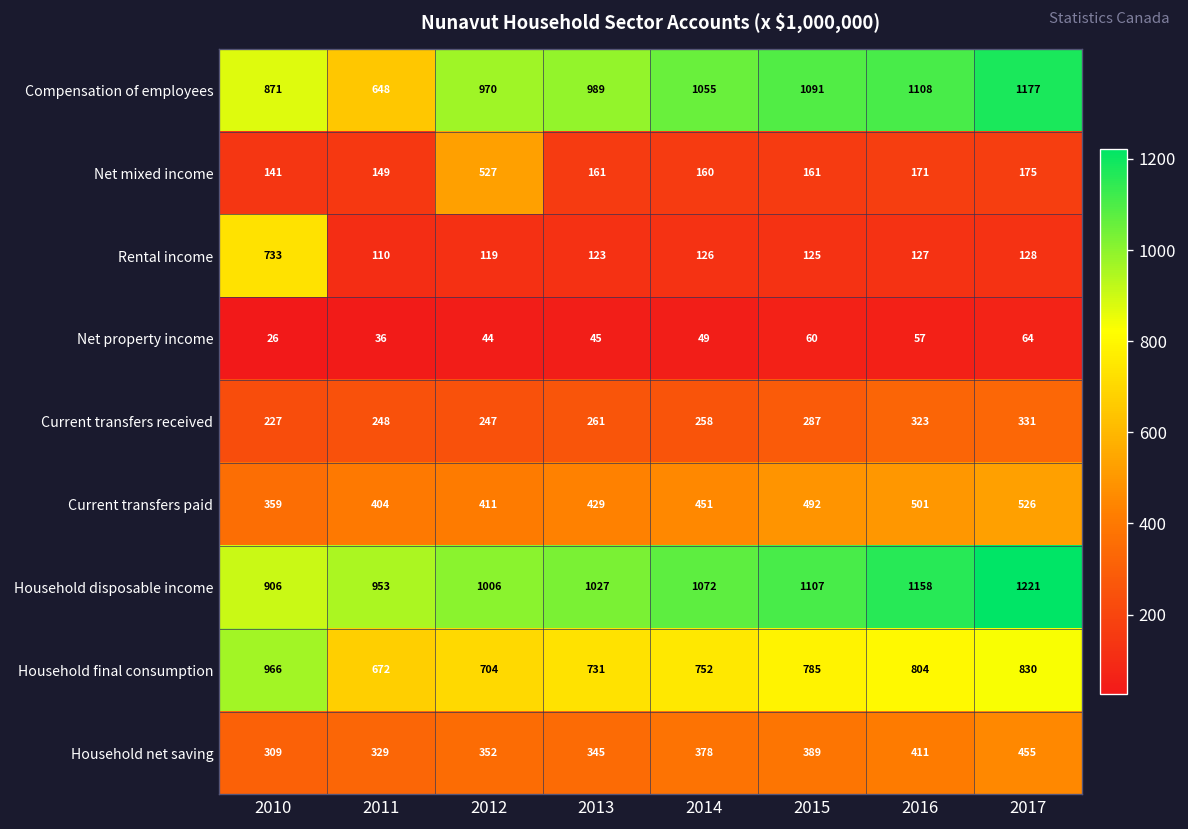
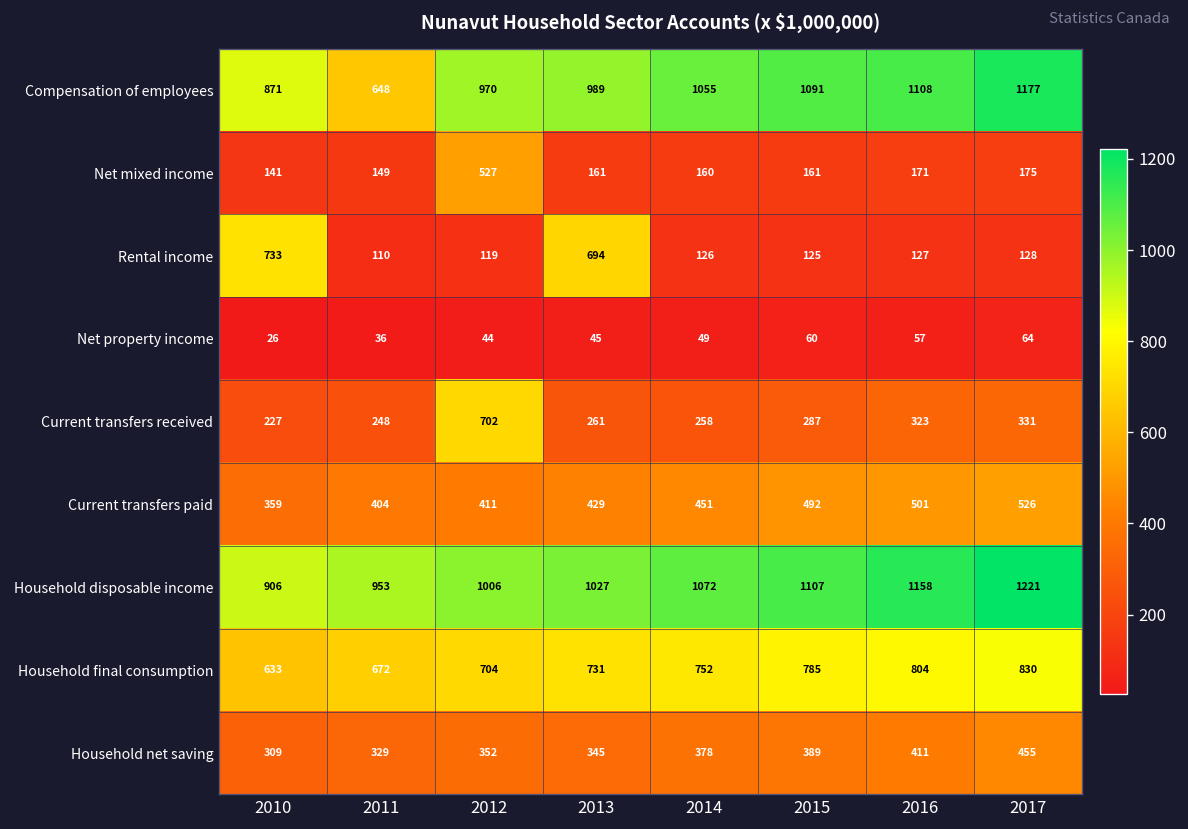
  {
    "Compensation of employees": {
      "2010": 871,
      "2011": 648,
      "2012": 970,
      "2013": 989,
      "2014": 1055,
      "2015": 1091,
      "2016": 1108,
      "2017": 1177
    },
    "Net mixed income": {
      "2010": 141,
      "2011": 149,
      "2012": 527,
      "2013": 161,
      "2014": 160,
      "2015": 161,
      "2016": 171,
      "2017": 175
    },
    "Rental income": {
      "2010": 733,
      "2011": 110,
      "2012": 119,
-     "2013": 123,
+     "2013": 694,
      "2014": 126,
      "2015": 125,
      "2016": 127,
      "2017": 128
    },
    "Net property income": {
      "2010": 26,
      "2011": 36,
      "2012": 44,
      "2013": 45,
      "2014": 49,
      "2015": 60,
      "2016": 57,
      "2017": 64
    },
    "Current transfers received": {
      "2010": 227,
      "2011": 248,
-     "2012": 247,
+     "2012": 702,
      "2013": 261,
      "2014": 258,
      "2015": 287,
      "2016": 323,
      "2017": 331
    },
    "Current transfers paid": {
      "2010": 359,
      "2011": 404,
      "2012": 411,
      "2013": 429,
      "2014": 451,
      "2015": 492,
      "2016": 501,
      "2017": 526
    },
    "Household disposable income": {
      "2010": 906,
      "2011": 953,
      "2012": 1006,
      "2013": 1027,
      "2014": 1072,
      "2015": 1107,
      "2016": 1158,
      "2017": 1221
    },
    "Household final consumption": {
-     "2010": 966,
+     "2010": 633,
      "2011": 672,
      "2012": 704,
      "2013": 731,
      "2014": 752,
      "2015": 785,
      "2016": 804,
      "2017": 830
    },
    "Household net saving": {
      "2010": 309,
      "2011": 329,
      "2012": 352,
      "2013": 345,
      "2014": 378,
      "2015": 389,
      "2016": 411,
      "2017": 455
    }
  }
